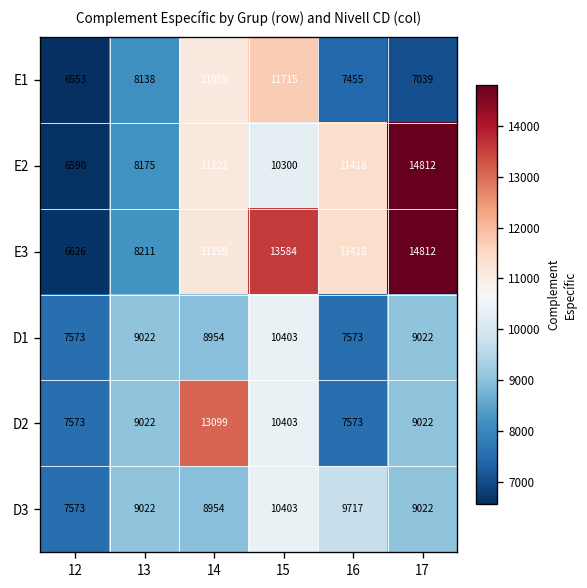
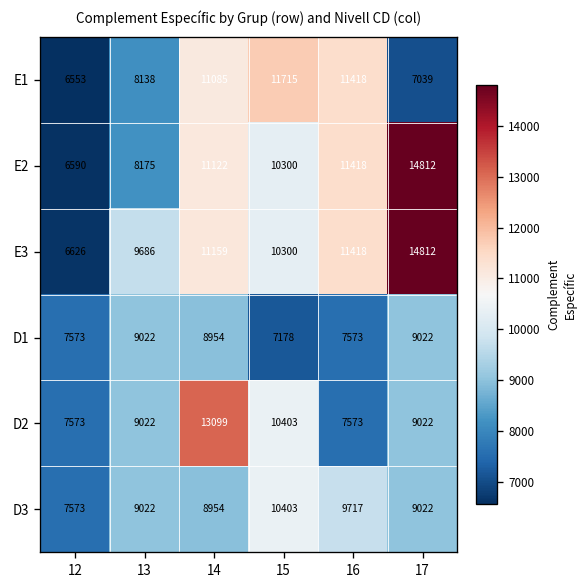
  {
    "E1": {
      "12": 6553,
      "13": 8138,
      "15": 11715,
-     "16": 7455,
+     "16": 11418,
      "17": 7039
    },
    "E2": {
      "12": 6590,
      "13": 8175,
      "15": 10300,
      "16": 11418,
      "17": 14812
    },
    "E3": {
      "12": 6626,
-     "13": 8211,
-     "15": 13584,
+     "13": 9686,
+     "15": 10300,
      "16": 11418,
      "17": 14812
    },
    "D1": {
      "12": 7573,
      "13": 9022,
      "14": 8954,
-     "15": 10403,
+     "15": 7178,
      "16": 7573,
      "17": 9022
    },
    "D2": {
      "12": 7573,
      "13": 9022,
      "14": 13099,
      "15": 10403,
      "16": 7573,
      "17": 9022
    },
    "D3": {
      "12": 7573,
      "13": 9022,
      "14": 8954,
      "15": 10403,
      "16": 9717,
      "17": 9022
    }
  }
